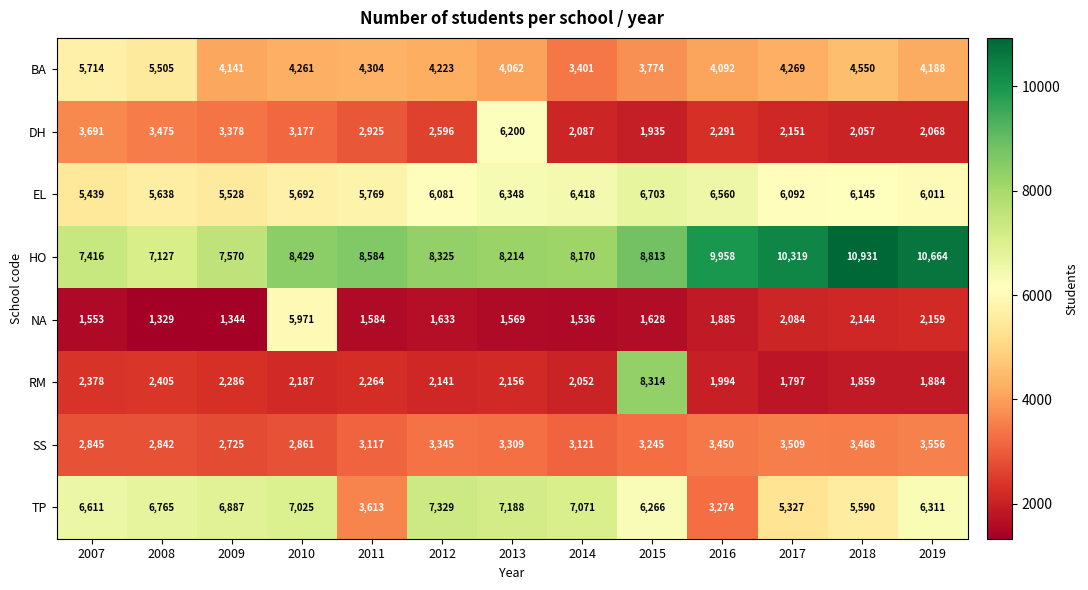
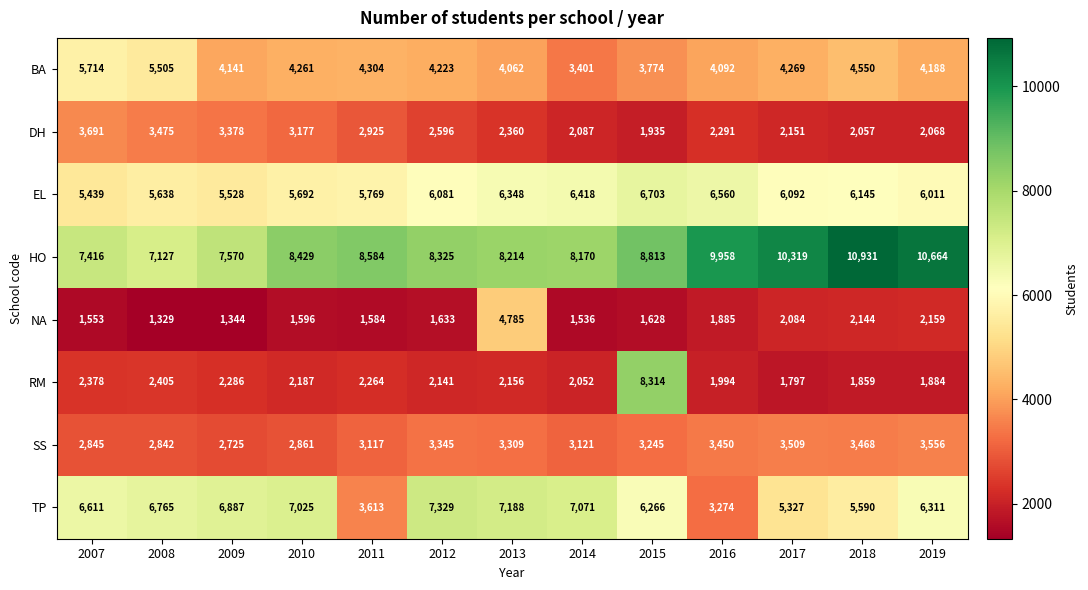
  {
    "BA": {
      "2007": "5,714",
      "2008": "5,505",
      "2009": "4,141",
      "2010": "4,261",
      "2011": "4,304",
      "2012": "4,223",
      "2013": "4,062",
      "2014": "3,401",
      "2015": "3,774",
      "2016": "4,092",
      "2017": "4,269",
      "2018": "4,550",
      "2019": "4,188"
    },
    "DH": {
      "2007": "3,691",
      "2008": "3,475",
      "2009": "3,378",
      "2010": "3,177",
      "2011": "2,925",
      "2012": "2,596",
-     "2013": "6,200",
+     "2013": "2,360",
      "2014": "2,087",
      "2015": "1,935",
      "2016": "2,291",
      "2017": "2,151",
      "2018": "2,057",
      "2019": "2,068"
    },
    "EL": {
      "2007": "5,439",
      "2008": "5,638",
      "2009": "5,528",
      "2010": "5,692",
      "2011": "5,769",
      "2012": "6,081",
      "2013": "6,348",
      "2014": "6,418",
      "2015": "6,703",
      "2016": "6,560",
      "2017": "6,092",
      "2018": "6,145",
      "2019": "6,011"
    },
    "HO": {
      "2007": "7,416",
      "2008": "7,127",
      "2009": "7,570",
      "2010": "8,429",
      "2011": "8,584",
      "2012": "8,325",
      "2013": "8,214",
      "2014": "8,170",
      "2015": "8,813",
      "2016": "9,958",
      "2017": "10,319",
      "2018": "10,931",
      "2019": "10,664"
    },
    "NA": {
      "2007": "1,553",
      "2008": "1,329",
      "2009": "1,344",
-     "2010": "5,971",
+     "2010": "1,596",
      "2011": "1,584",
      "2012": "1,633",
-     "2013": "1,569",
+     "2013": "4,785",
      "2014": "1,536",
      "2015": "1,628",
      "2016": "1,885",
      "2017": "2,084",
      "2018": "2,144",
      "2019": "2,159"
    },
    "RM": {
      "2007": "2,378",
      "2008": "2,405",
      "2009": "2,286",
      "2010": "2,187",
      "2011": "2,264",
      "2012": "2,141",
      "2013": "2,156",
      "2014": "2,052",
      "2015": "8,314",
      "2016": "1,994",
      "2017": "1,797",
      "2018": "1,859",
      "2019": "1,884"
    },
    "SS": {
      "2007": "2,845",
      "2008": "2,842",
      "2009": "2,725",
      "2010": "2,861",
      "2011": "3,117",
      "2012": "3,345",
      "2013": "3,309",
      "2014": "3,121",
      "2015": "3,245",
      "2016": "3,450",
      "2017": "3,509",
      "2018": "3,468",
      "2019": "3,556"
    },
    "TP": {
      "2007": "6,611",
      "2008": "6,765",
      "2009": "6,887",
      "2010": "7,025",
      "2011": "3,613",
      "2012": "7,329",
      "2013": "7,188",
      "2014": "7,071",
      "2015": "6,266",
      "2016": "3,274",
      "2017": "5,327",
      "2018": "5,590",
      "2019": "6,311"
    }
  }
